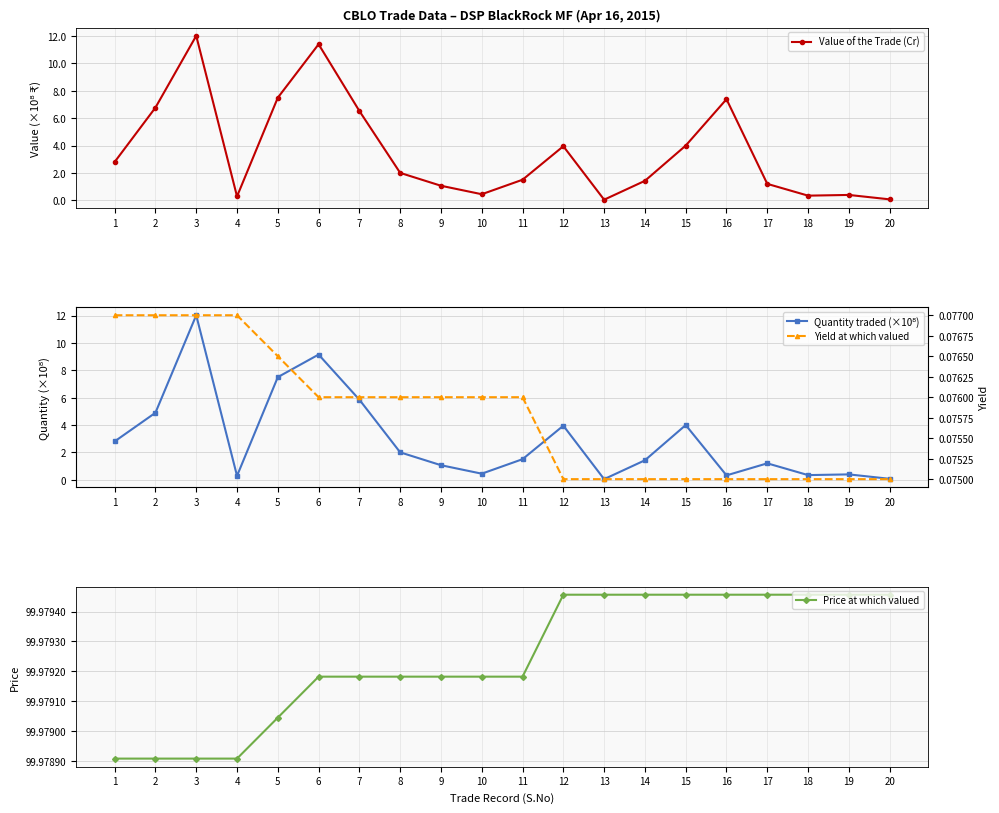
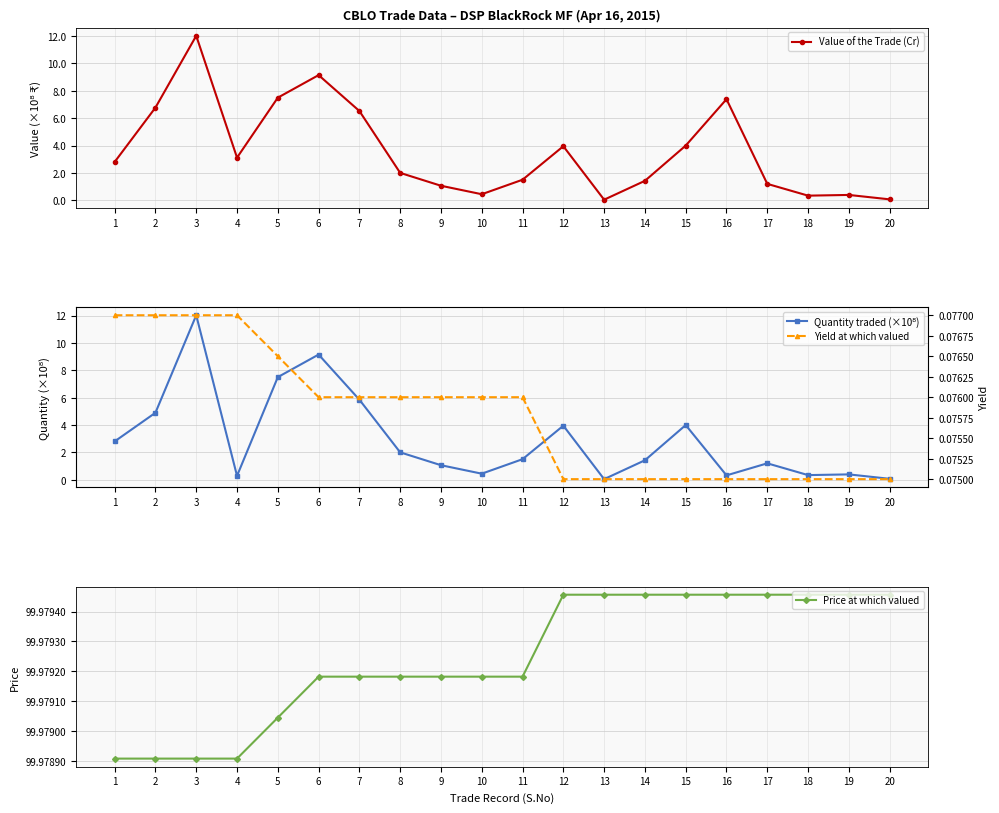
  {
    "CBLO Trade Data – DSP BlackRock MF (Apr 16, 2015)": {
      "1": 2.8,
      "2": 6.8,
      "3": 12.0,
-     "4": 0.3,
+     "4": 3.1,
      "5": 7.5,
-     "6": 11.4,
+     "6": 9.1,
      "7": 6.5,
      "8": 2.0,
      "9": 1.1,
      "10": 0.4,
      "11": 1.5,
      "12": 3.9,
      "13": 0.0,
      "14": 1.4,
      "15": 4.0,
      "16": 7.4,
      "17": 1.2,
      "18": 0.3,
      "19": 0.4,
      "20": 0.1
    }
  }
